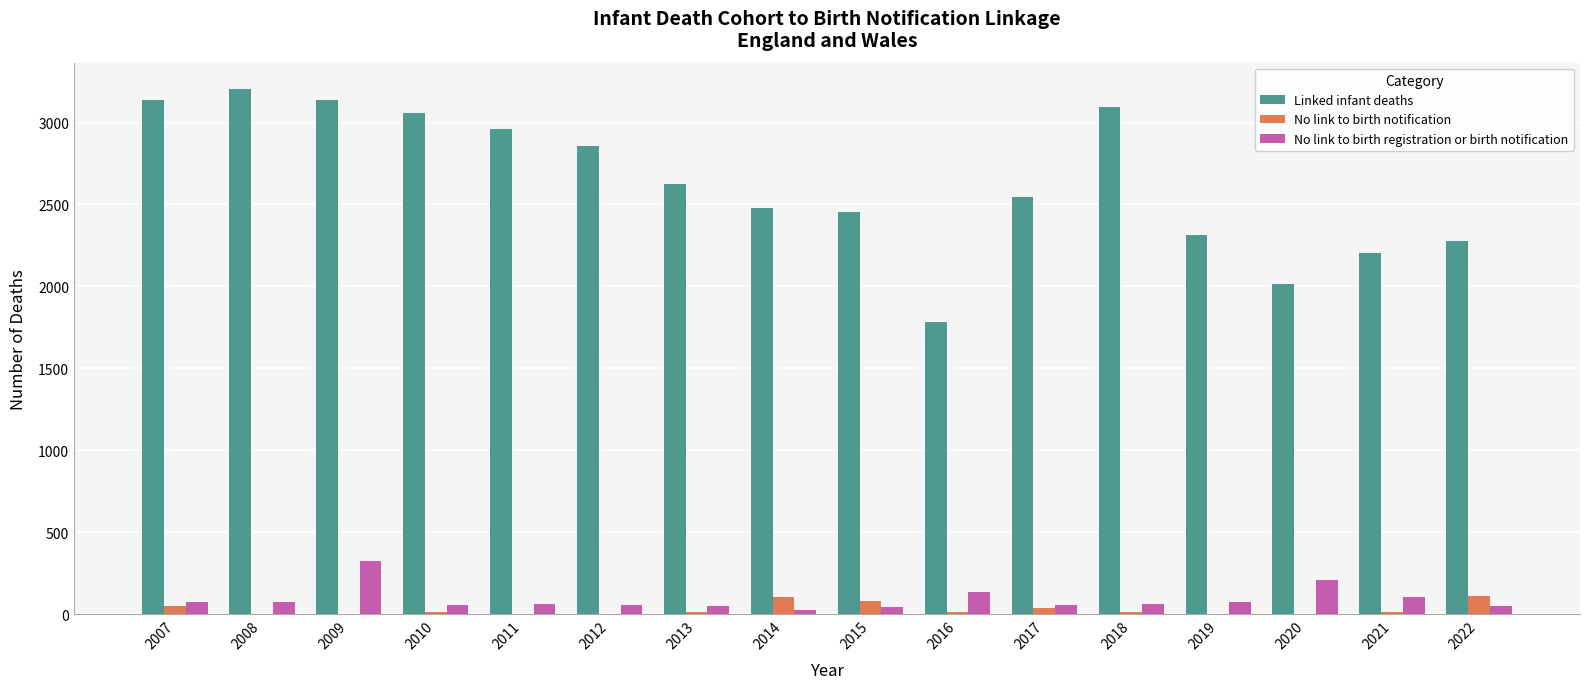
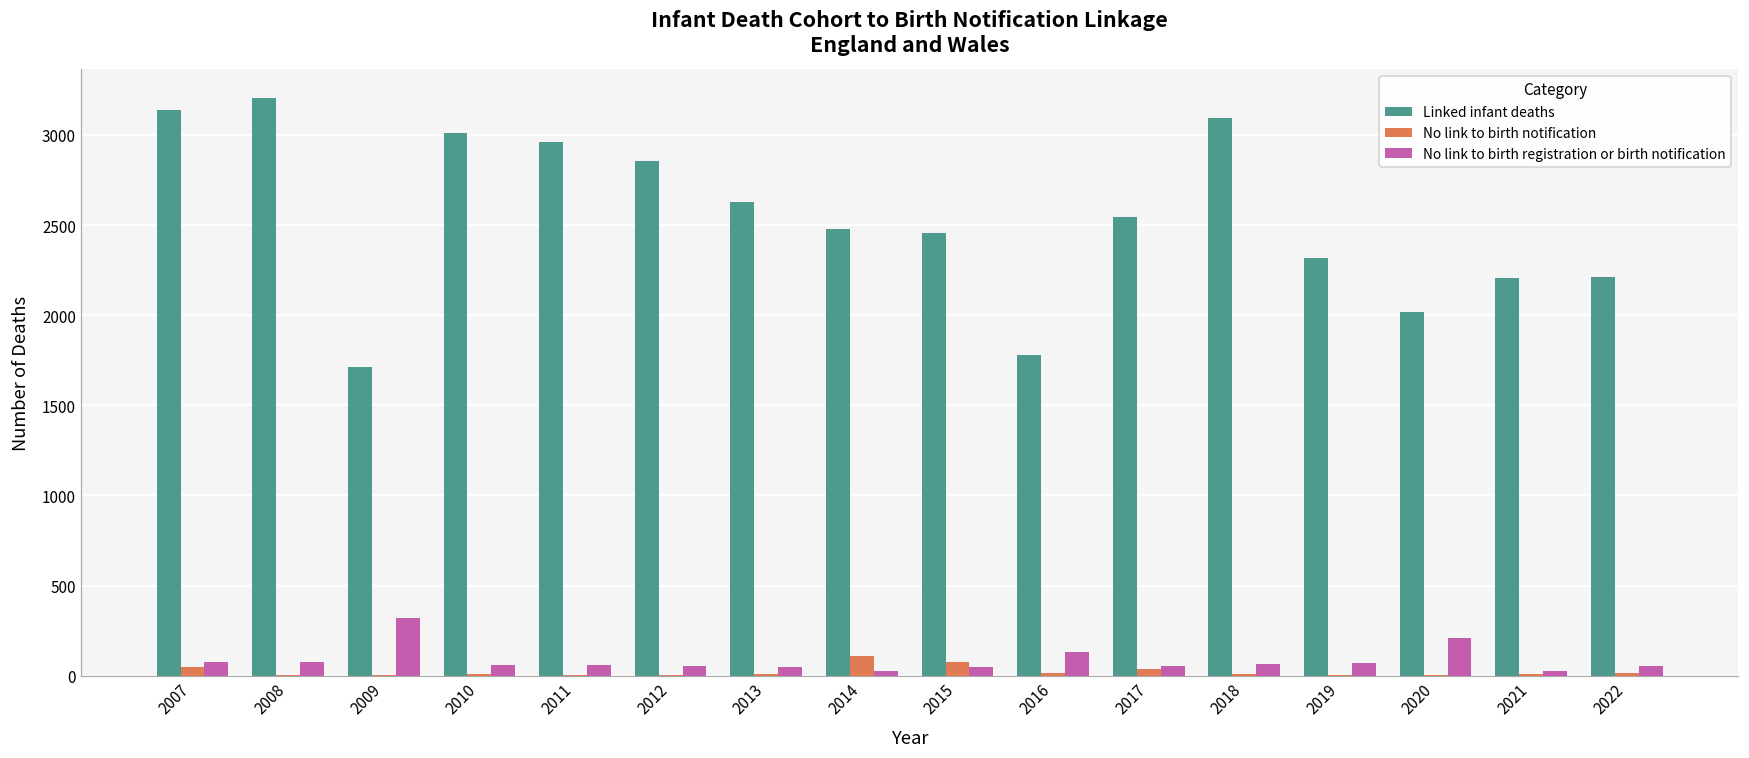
  {
    "Linked infant deaths": {
      "2007": 3140,
      "2008": 3210,
-     "2009": 3140,
-     "2010": 3060,
+     "2009": 1710,
+     "2010": 3010,
      "2011": 2960,
      "2012": 2850,
      "2013": 2630,
      "2014": 2480,
      "2015": 2450,
      "2016": 1780,
      "2017": 2550,
      "2018": 3100,
      "2019": 2320,
      "2020": 2020,
      "2021": 2210,
-     "2022": 2280
+     "2022": 2210
    },
    "No link to birth notification": {
      "2007": 50,
      "2014": 110,
      "2015": 80,
      "2017": 40,
-     "2022": 110
+     "2022": 20
    },
    "No link to birth registration or birth notification": {
      "2007": 80,
      "2008": 80,
      "2009": 320,
      "2010": 60,
      "2011": 60,
      "2012": 60,
      "2013": 50,
      "2014": 30,
      "2015": 50,
      "2016": 130,
      "2017": 50,
      "2018": 60,
      "2019": 70,
      "2020": 210,
-     "2021": 110,
+     "2021": 30,
      "2022": 50
    }
  }
